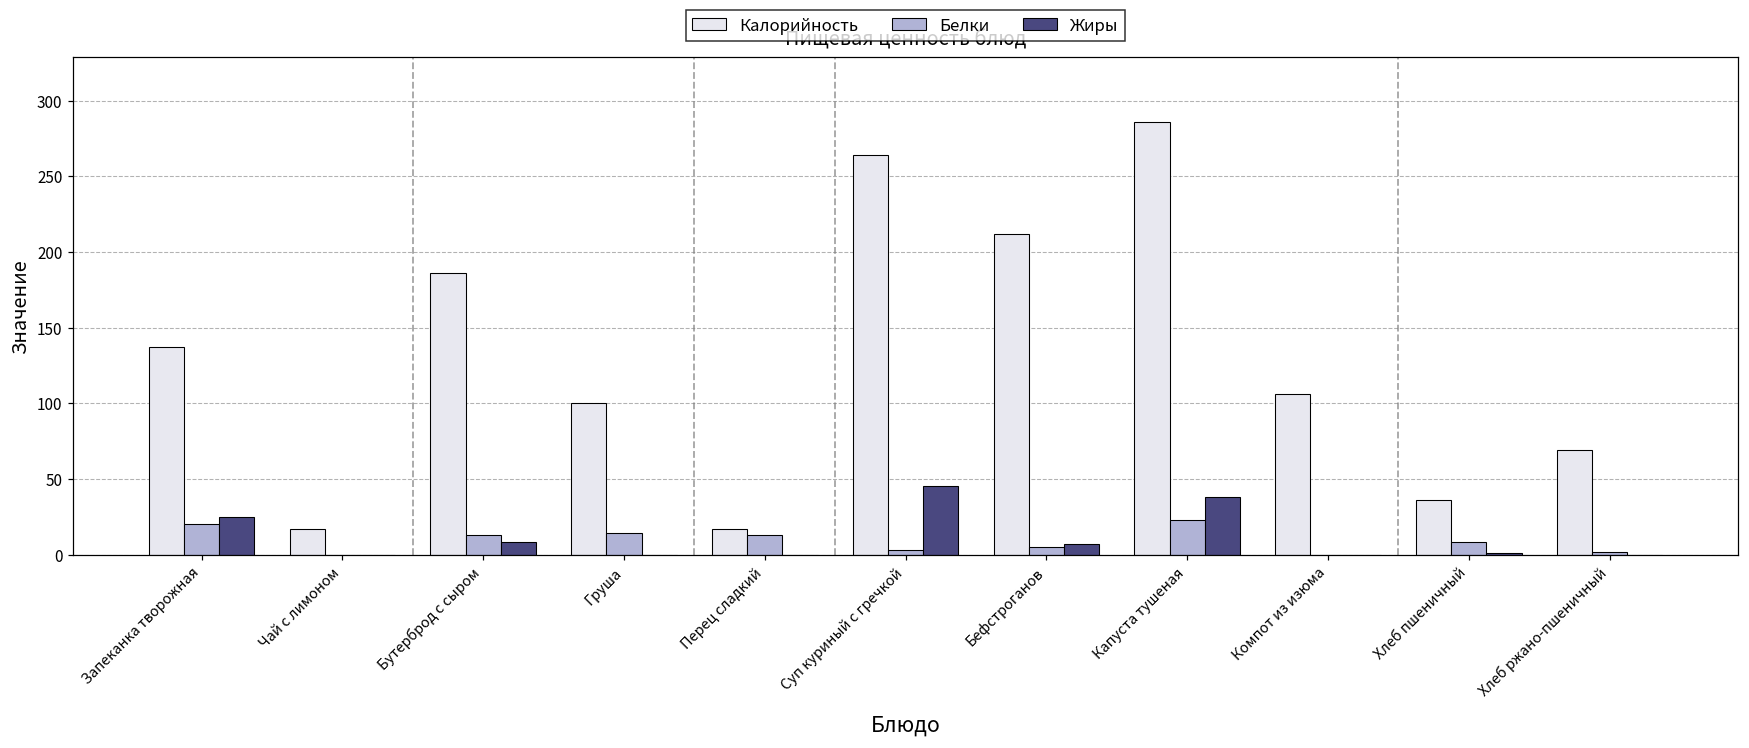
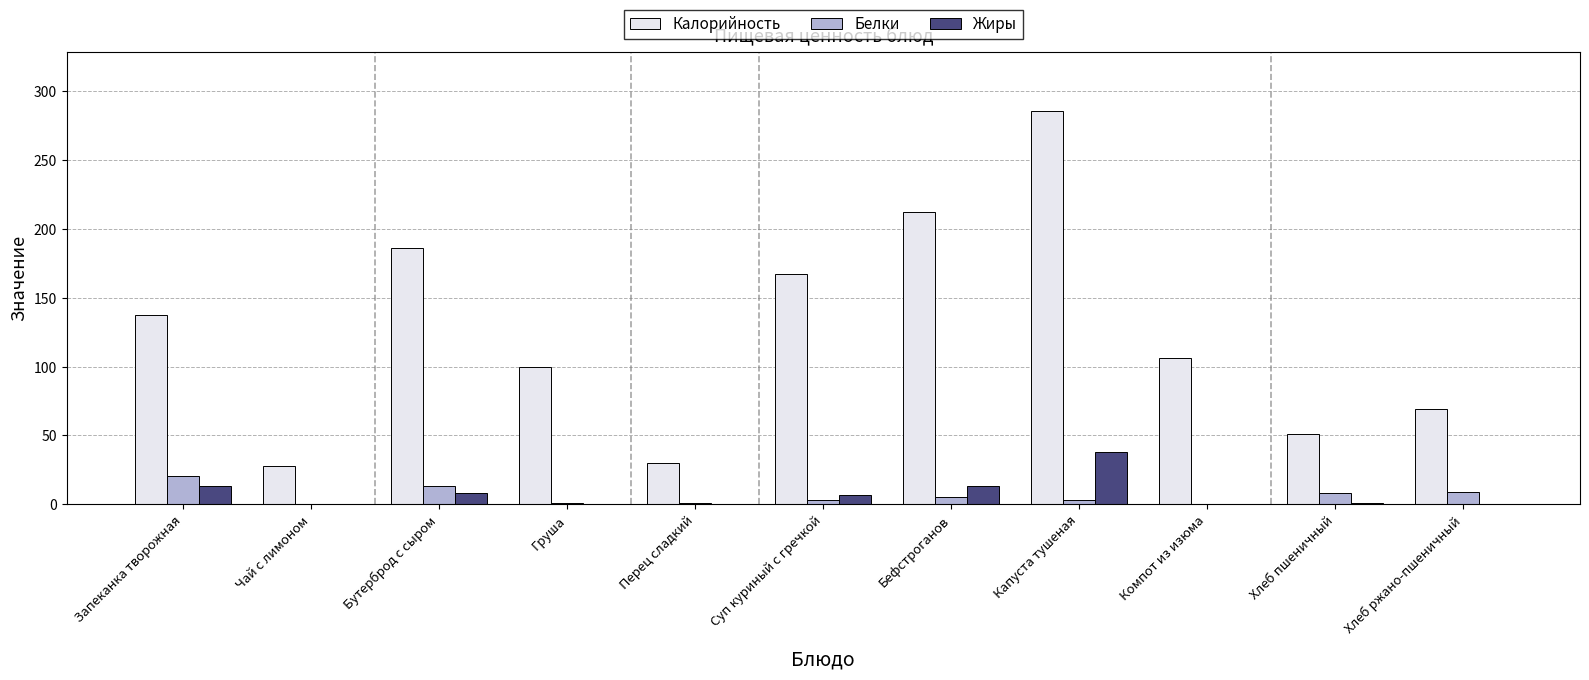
  {
    "Калорийность": {
      "Запеканка творожная": 137,
-     "Чай с лимоном": 17,
+     "Чай с лимоном": 28,
      "Бутерброд с сыром": 186,
      "Груша": 100,
-     "Перец сладкий": 17,
-     "Суп куриный с гречкой": 264,
+     "Перец сладкий": 30,
+     "Суп куриный с гречкой": 167,
      "Бефстроганов": 212,
      "Капуста тушеная": 286,
      "Компот из изюма": 106,
-     "Хлеб пшеничный": 36,
+     "Хлеб пшеничный": 51,
      "Хлеб ржано-пшеничный": 69
    },
    "Белки": {
      "Запеканка творожная": 20,
      "Чай с лимоном": 0,
      "Бутерброд с сыром": 13,
-     "Груша": 14,
-     "Перец сладкий": 13,
+     "Груша": 1,
+     "Перец сладкий": 1,
      "Суп куриный с гречкой": 3,
      "Бефстроганов": 5,
-     "Капуста тушеная": 23,
+     "Капуста тушеная": 3,
      "Компот из изюма": 0,
      "Хлеб пшеничный": 8,
-     "Хлеб ржано-пшеничный": 2
+     "Хлеб ржано-пшеничный": 9
    },
    "Жиры": {
-     "Запеканка творожная": 25,
+     "Запеканка творожная": 13,
      "Чай с лимоном": 0,
      "Бутерброд с сыром": 8,
      "Груша": 0,
      "Перец сладкий": 0,
-     "Суп куриный с гречкой": 45,
-     "Бефстроганов": 7,
+     "Суп куриный с гречкой": 7,
+     "Бефстроганов": 13,
      "Капуста тушеная": 38,
      "Компот из изюма": 0,
      "Хлеб ржано-пшеничный": 0
    }
  }
